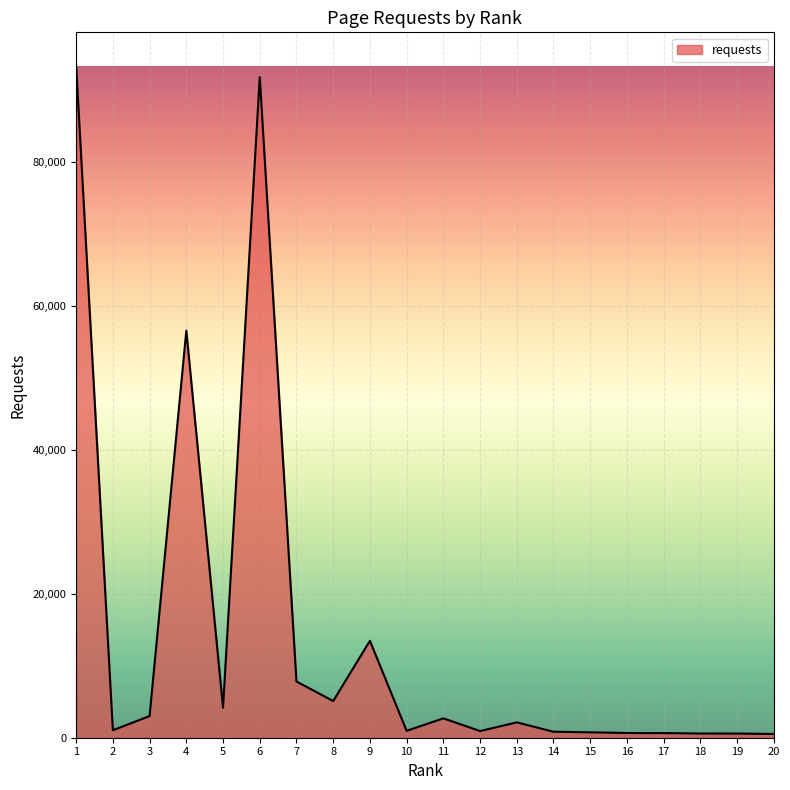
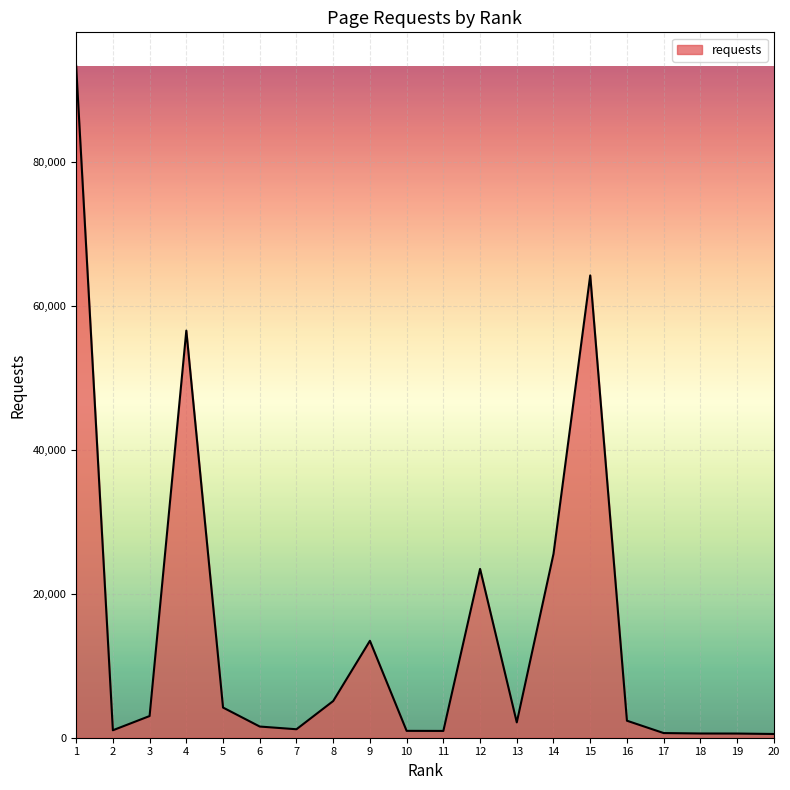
  {
    "1": "93,000",
    "2": "1,000",
    "3": "3,000",
    "4": "57,000",
    "5": "4,000",
-   "6": "92,000",
-   "7": "8,000",
+   "6": "2,000",
+   "7": "1,000",
    "8": "5,000",
    "9": "13,000",
    "10": "1,000",
-   "11": "3,000",
-   "12": "1,000",
+   "11": "1,000",
+   "12": "23,000",
    "13": "2,000",
-   "14": "1,000",
-   "15": "1,000",
-   "16": "1,000",
+   "14": "26,000",
+   "15": "64,000",
+   "16": "2,000",
    "17": "1,000",
    "18": "1,000",
    "19": "1,000",
    "20": "1,000"
  }
